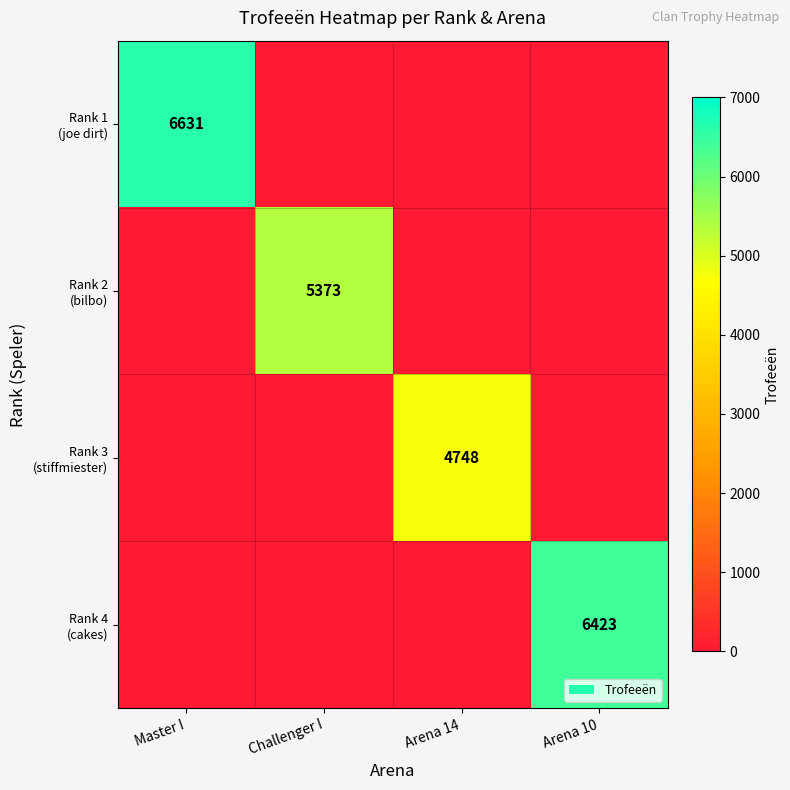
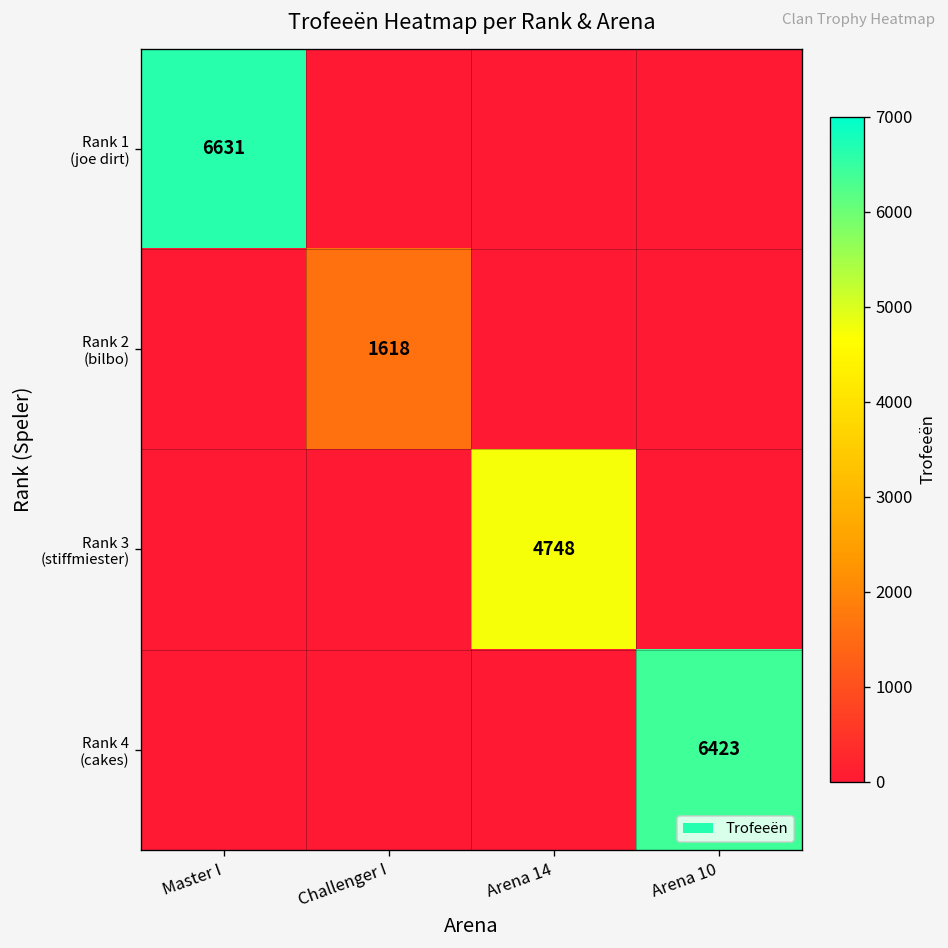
  {
    "Rank 1 (joe dirt)": {
      "Master I": 6631
    },
    "Rank 2 (bilbo)": {
-     "Challenger I": 5373
+     "Challenger I": 1618
    },
    "Rank 3 (stiffmiester)": {
      "Arena 14": 4748
    },
    "Rank 4 (cakes)": {
      "Arena 10": 6423
    }
  }
